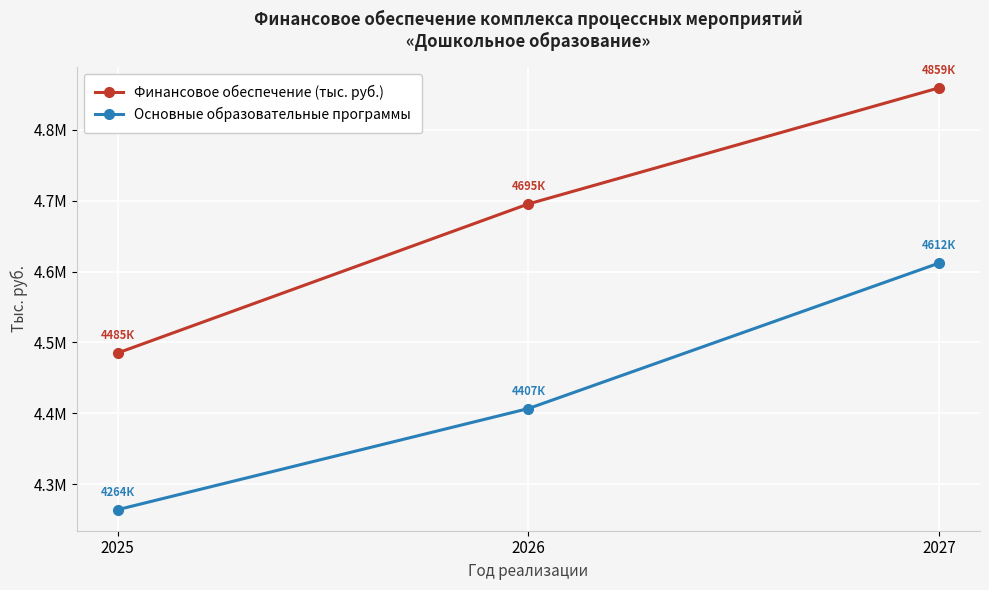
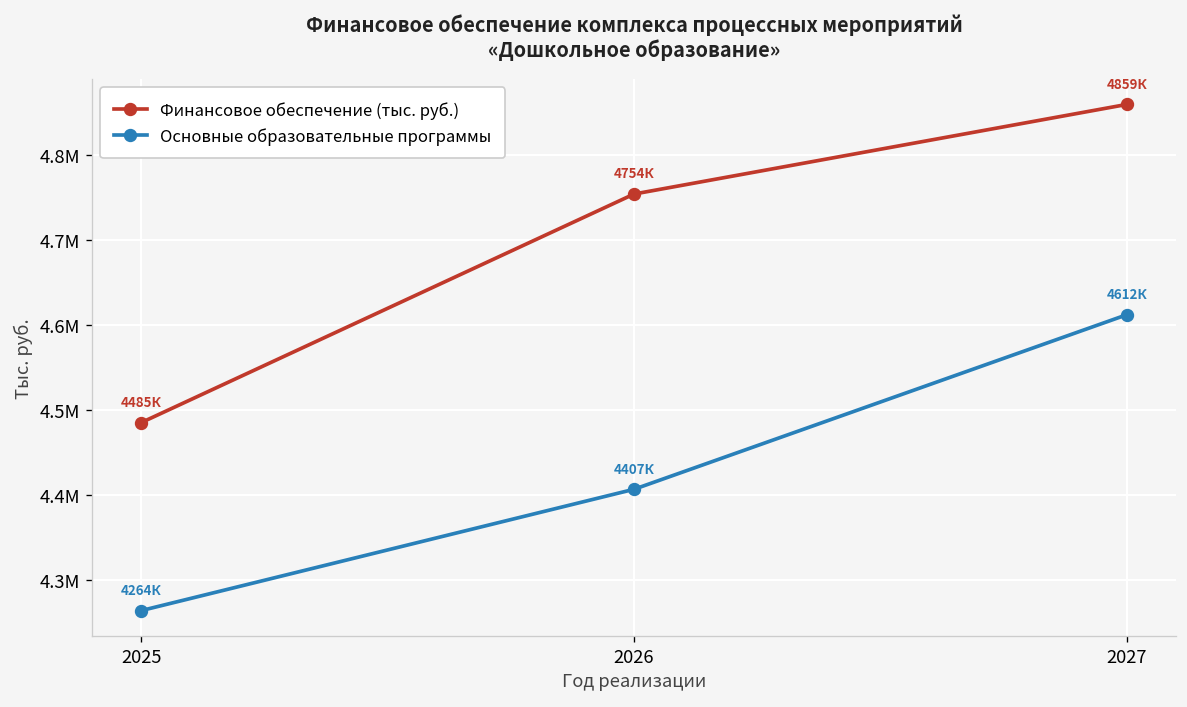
  {
    "Финансовое обеспечение (тыс. руб.)": {
-     "2026": "4695К"
+     "2026": "4754К"
    }
  }
